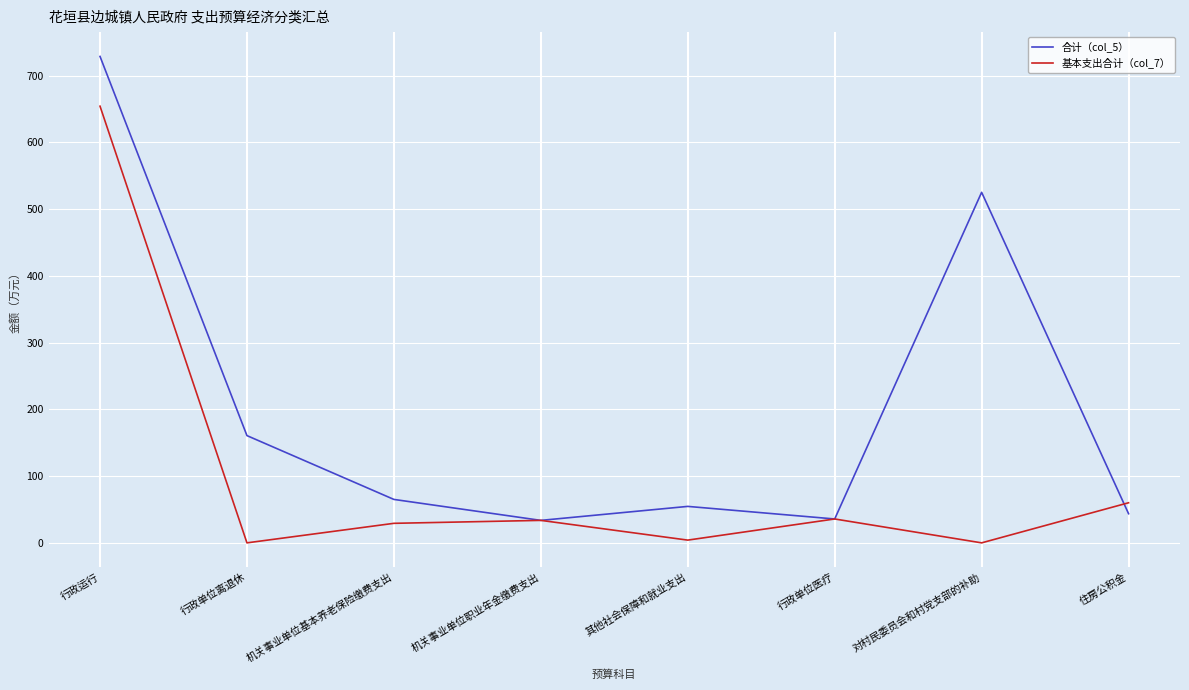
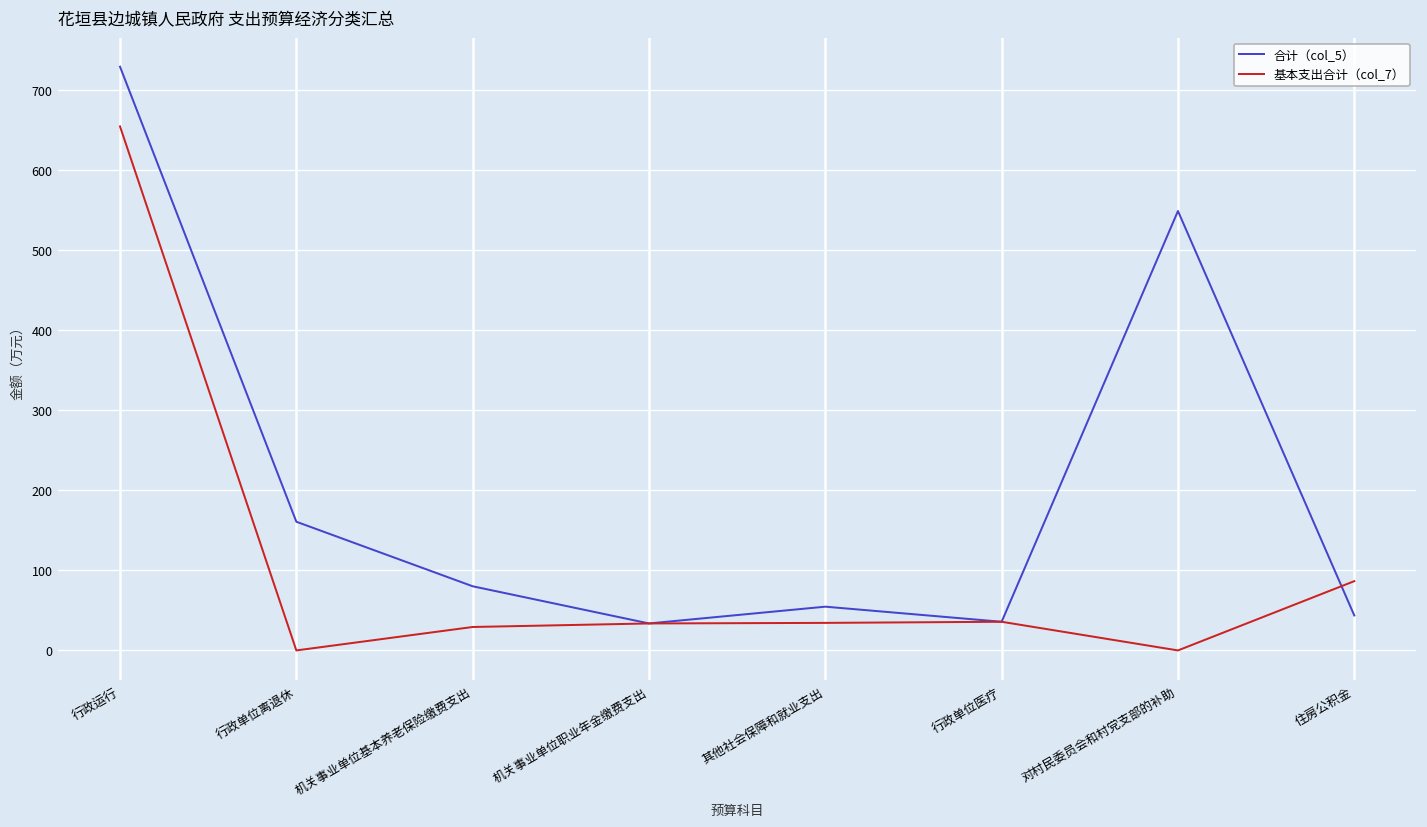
  {
    "合计（col_5）": {
      "行政运行": 730,
      "行政单位离退休": 160,
-     "机关事业单位基本养老保险缴费支出": 70,
+     "机关事业单位基本养老保险缴费支出": 80,
      "其他社会保障和就业支出": 50,
-     "对村民委员会和村党支部的补助": 530,
+     "对村民委员会和村党支部的补助": 550,
      "住房公积金": 40
    },
    "基本支出合计（col_7）": {
      "行政运行": 650,
      "行政单位离退休": 0,
      "机关事业单位基本养老保险缴费支出": 30,
-     "其他社会保障和就业支出": 0,
+     "其他社会保障和就业支出": 30,
      "对村民委员会和村党支部的补助": 0,
-     "住房公积金": 60
+     "住房公积金": 90
    }
  }
